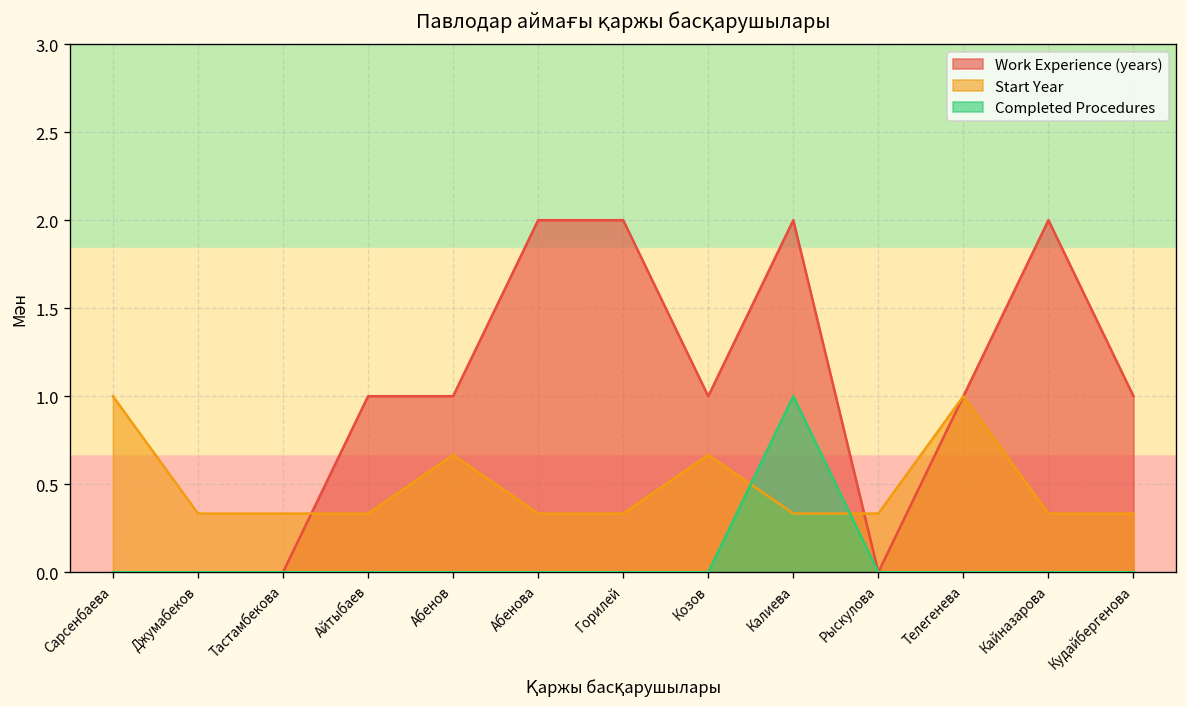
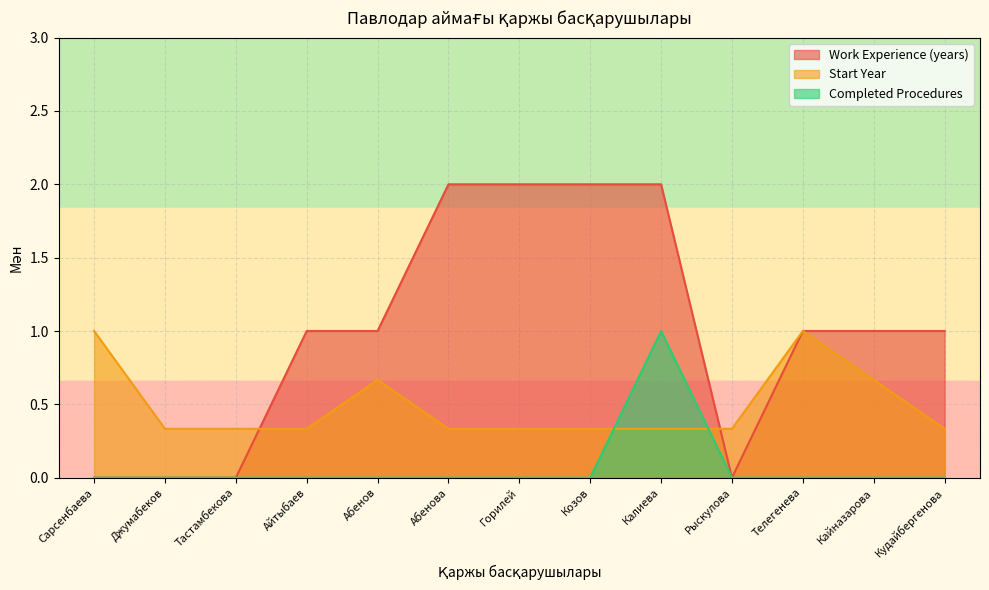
  {
    "Work Experience (years)": {
      "Айтыбаев": 1,
      "Абенов": 1,
      "Абенова": 2,
      "Горилей": 2,
-     "Козов": 1,
+     "Козов": 2,
      "Калиева": 2,
-     "Кайназарова": 2,
+     "Кайназарова": 1,
      "Кудайбергенова": 1
    },
    "Start Year": {
      "Сарсенбаева": 1.00,
      "Джумабеков": 0.33,
      "Тастамбекова": 0.33,
      "Айтыбаев": 0.33,
      "Абенов": 0.67,
      "Абенова": 0.33,
      "Горилей": 0.33,
-     "Козов": 0.67,
+     "Козов": 0.33,
      "Калиева": 0.33,
      "Рыскулова": 0.33,
-     "Кайназарова": 0.33,
+     "Кайназарова": 0.67,
      "Кудайбергенова": 0.33
    },
    "Completed Procedures": {
      "Айтыбаев": 0.00,
      "Абенов": 0.00,
      "Абенова": 0.00,
      "Горилей": 0.00,
      "Козов": 0.00,
      "Калиева": 1.00,
      "Телегенева": 0.00,
      "Кайназарова": 0.00,
      "Кудайбергенова": 0.00
    }
  }
